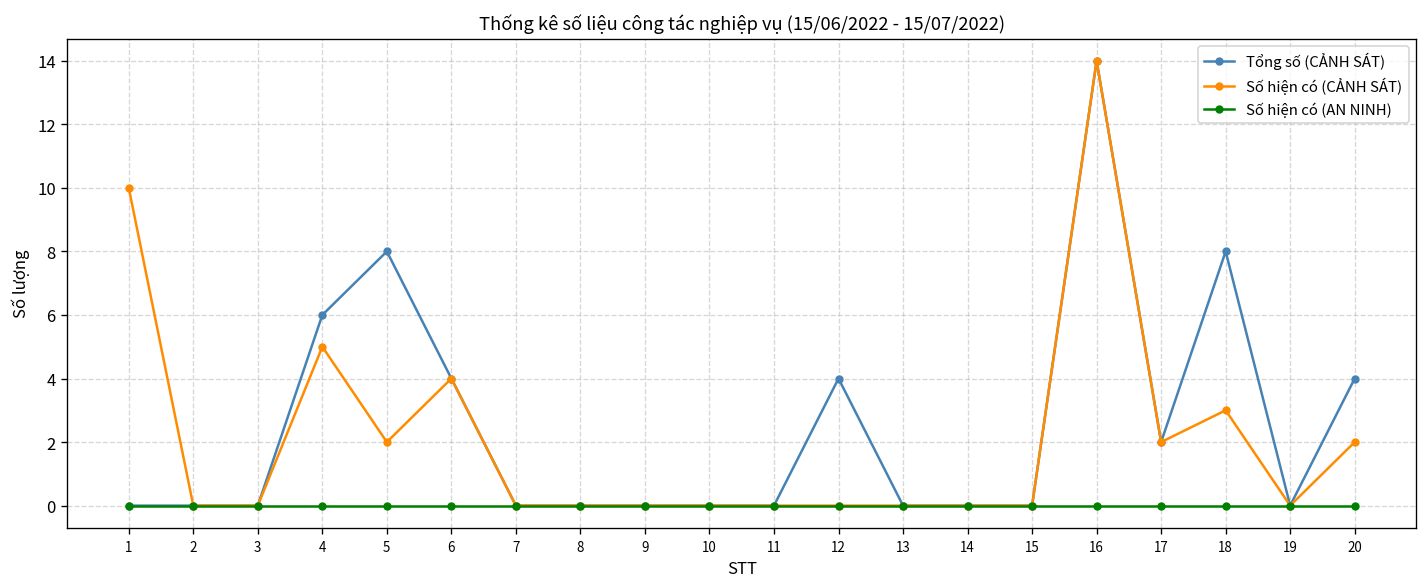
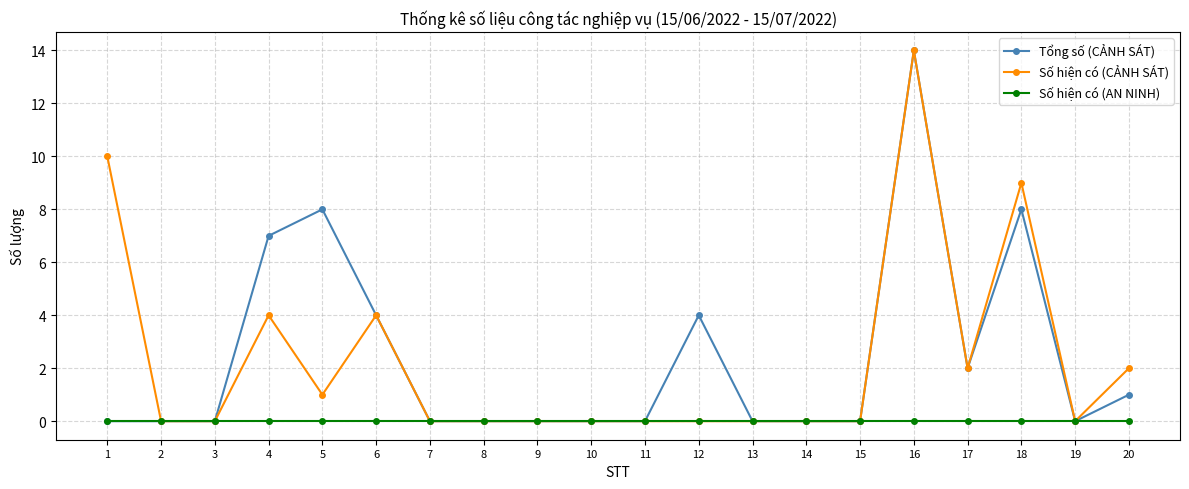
  {
    "Tổng số (CẢNH SÁT)": {
-     "4": 6,
+     "4": 7,
      "5": 8,
      "12": 4,
      "18": 8,
-     "20": 4
+     "20": 1
    },
    "Số hiện có (CẢNH SÁT)": {
      "1": 10,
-     "4": 5,
-     "5": 2,
-     "18": 3,
+     "4": 4,
+     "5": 1,
+     "18": 9,
      "20": 2
    },
    "Số hiện có (AN NINH)": {
      "4": 0,
      "5": 0,
      "6": 0,
      "16": 0,
      "17": 0,
      "18": 0,
      "20": 0
    }
  }
